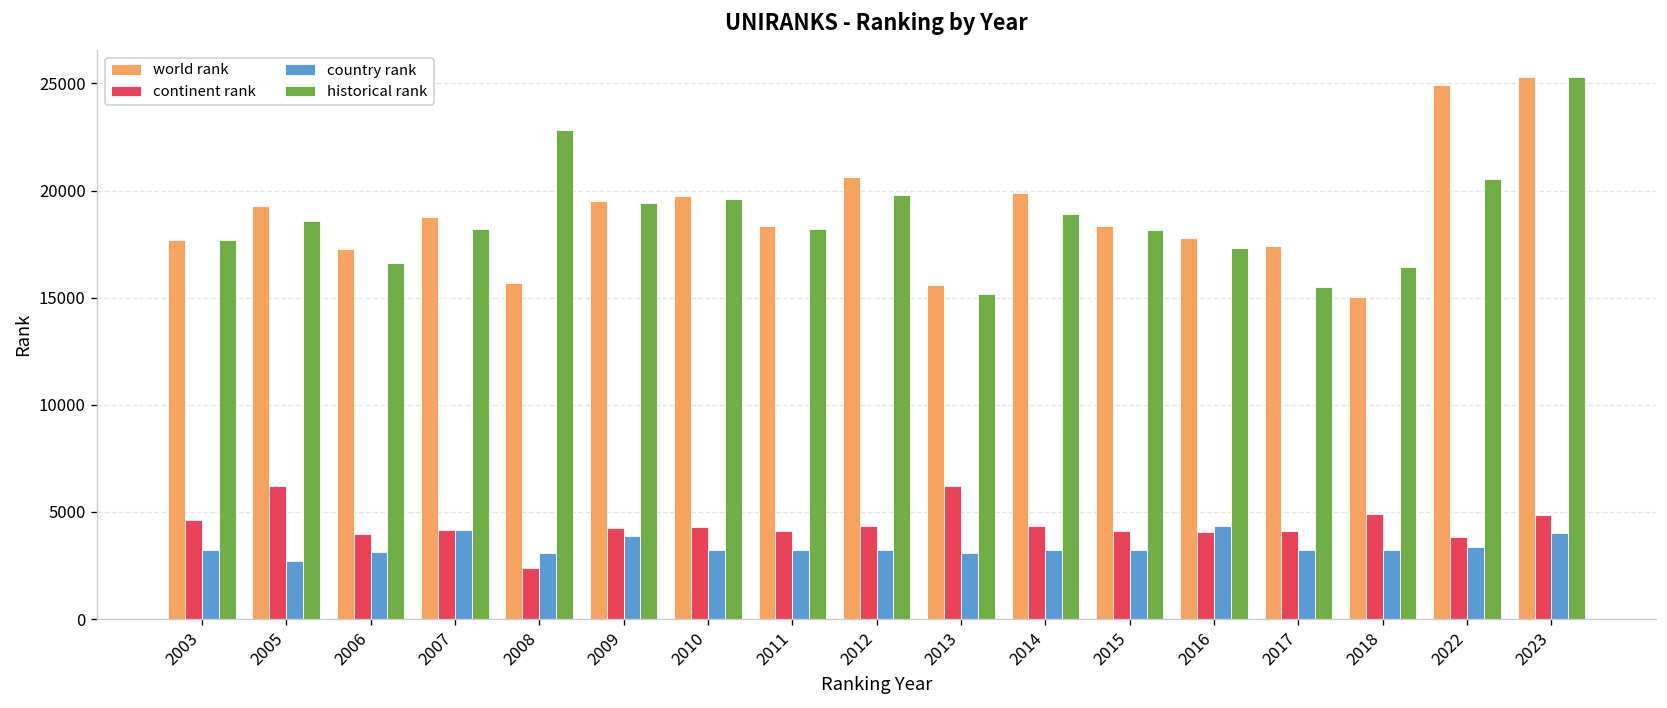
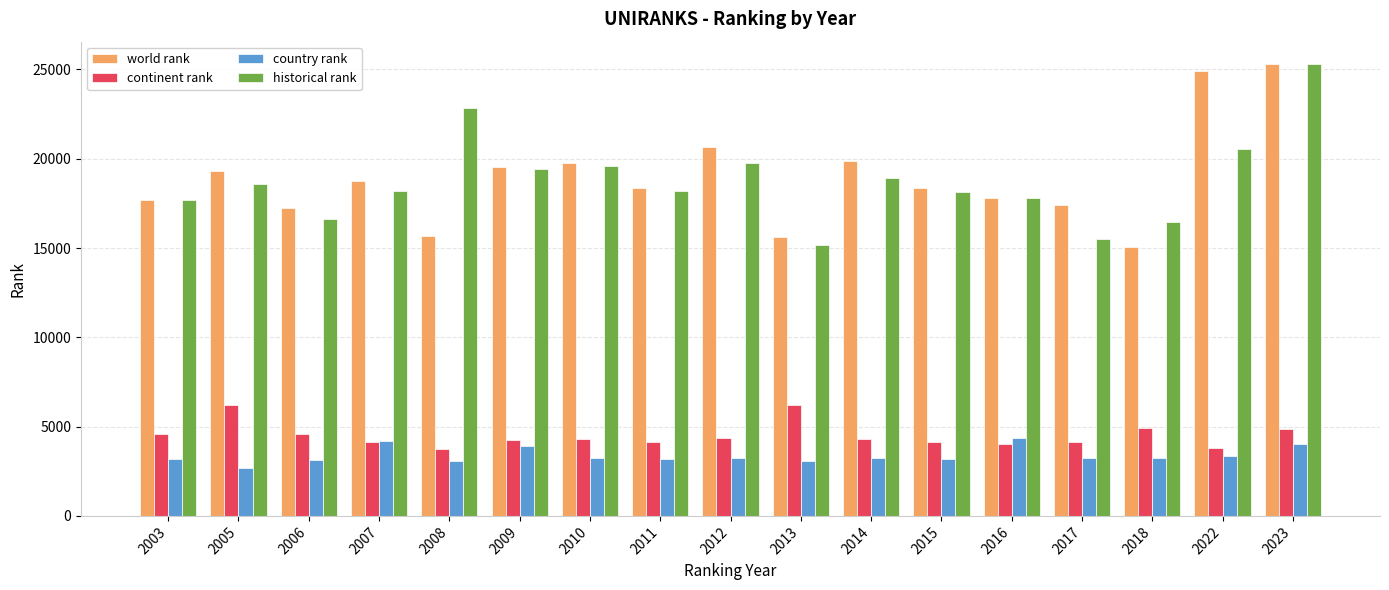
  {
    "world rank": {
      "2003": 17700,
      "2005": 19300,
      "2006": 17300,
      "2007": 18800,
      "2008": 15700,
      "2009": 19500,
      "2010": 19700,
      "2011": 18400,
      "2012": 20700,
      "2013": 15600,
      "2014": 19900,
      "2015": 18300,
      "2016": 17800,
      "2017": 17400,
      "2018": 15000,
      "2022": 24900,
      "2023": 25300
    },
    "continent rank": {
      "2003": 4600,
      "2005": 6200,
-     "2006": 4000,
+     "2006": 4600,
      "2007": 4200,
-     "2008": 2400,
+     "2008": 3800,
      "2009": 4300,
      "2010": 4300,
      "2011": 4100,
      "2012": 4300,
      "2013": 6200,
      "2014": 4300,
      "2015": 4100,
      "2016": 4000,
      "2017": 4100,
      "2018": 4900,
      "2022": 3800,
      "2023": 4800
    },
    "country rank": {
      "2003": 3200,
      "2005": 2700,
      "2006": 3200,
      "2007": 4200,
      "2008": 3100,
      "2009": 3900,
      "2010": 3200,
      "2011": 3200,
      "2012": 3200,
      "2013": 3100,
      "2014": 3200,
      "2015": 3200,
      "2016": 4400,
      "2017": 3200,
      "2018": 3200,
      "2022": 3400,
      "2023": 4000
    },
    "historical rank": {
      "2003": 17700,
      "2005": 18600,
      "2006": 16600,
      "2007": 18200,
      "2008": 22800,
      "2009": 19400,
      "2010": 19600,
      "2011": 18200,
      "2012": 19800,
      "2013": 15200,
      "2014": 18900,
      "2015": 18100,
-     "2016": 17300,
+     "2016": 17800,
      "2017": 15500,
      "2018": 16500,
      "2022": 20500,
      "2023": 25300
    }
  }
